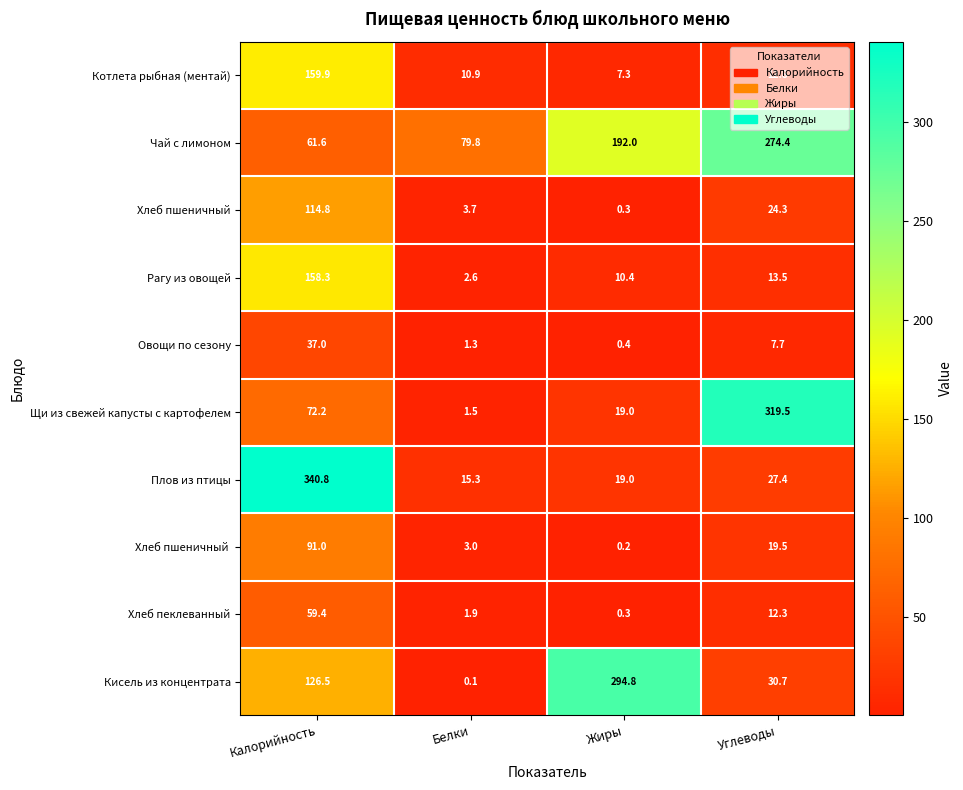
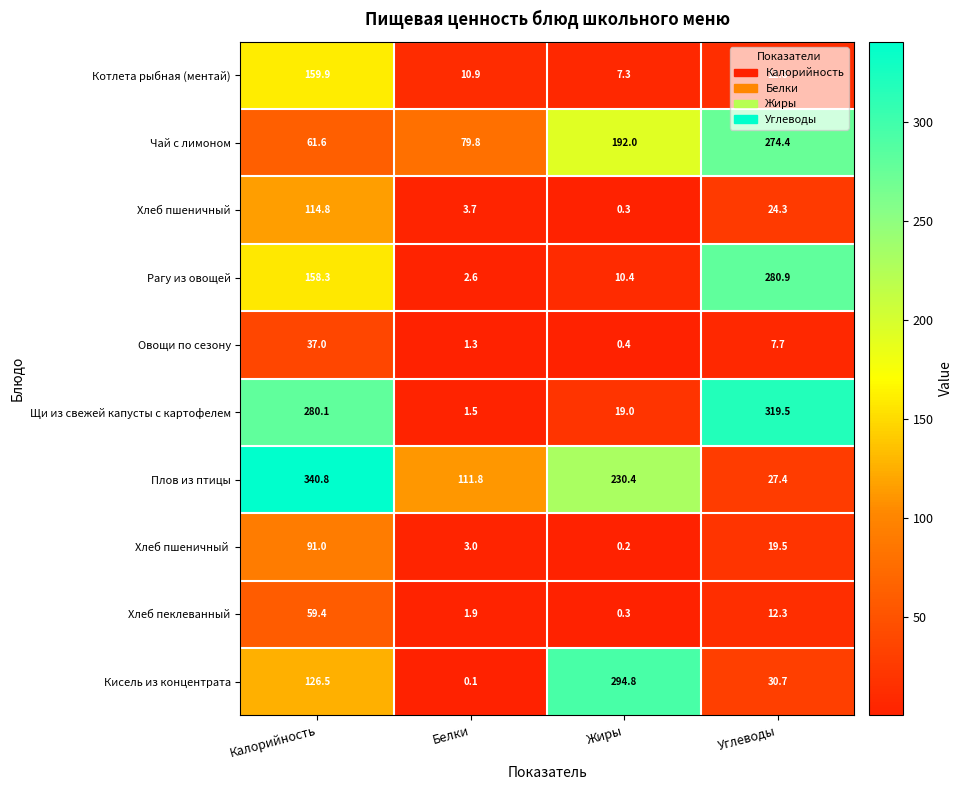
  {
    "Котлета рыбная (ментай)": {
      "Калорийность": 159.9,
      "Белки": 10.9,
      "Жиры": 7.3
    },
    "Чай с лимоном": {
      "Калорийность": 61.6,
      "Белки": 79.8,
      "Жиры": 192.0,
      "Углеводы": 274.4
    },
    "Рагу из овощей": {
      "Калорийность": 158.3,
      "Белки": 2.6,
      "Жиры": 10.4,
-     "Углеводы": 13.5
+     "Углеводы": 280.9
    },
    "Овощи по сезону": {
      "Калорийность": 37.0,
      "Белки": 1.3,
      "Жиры": 0.4,
      "Углеводы": 7.7
    },
    "Щи из свежей капусты с картофелем": {
-     "Калорийность": 72.2,
+     "Калорийность": 280.1,
      "Белки": 1.5,
      "Жиры": 19.0,
      "Углеводы": 319.5
    },
    "Плов из птицы": {
      "Калорийность": 340.8,
-     "Белки": 15.3,
-     "Жиры": 19.0,
+     "Белки": 111.8,
+     "Жиры": 230.4,
      "Углеводы": 27.4
    },
    "Хлеб пеклеванный": {
      "Калорийность": 59.4,
      "Белки": 1.9,
      "Жиры": 0.3,
      "Углеводы": 12.3
    },
    "Кисель из концентрата": {
      "Калорийность": 126.5,
      "Белки": 0.1,
      "Жиры": 294.8,
      "Углеводы": 30.7
    }
  }
